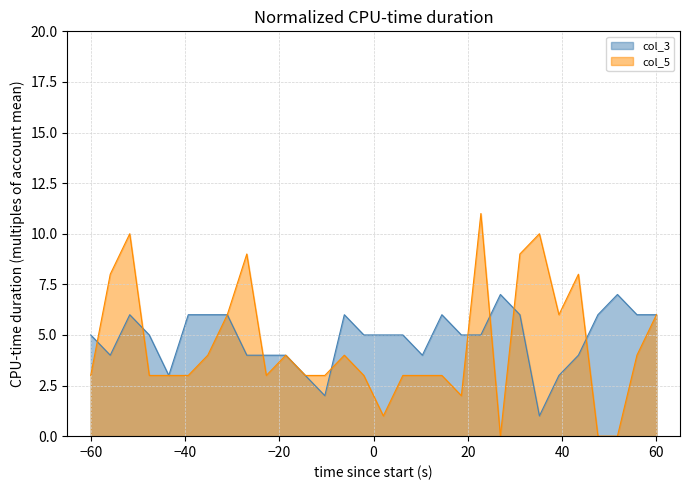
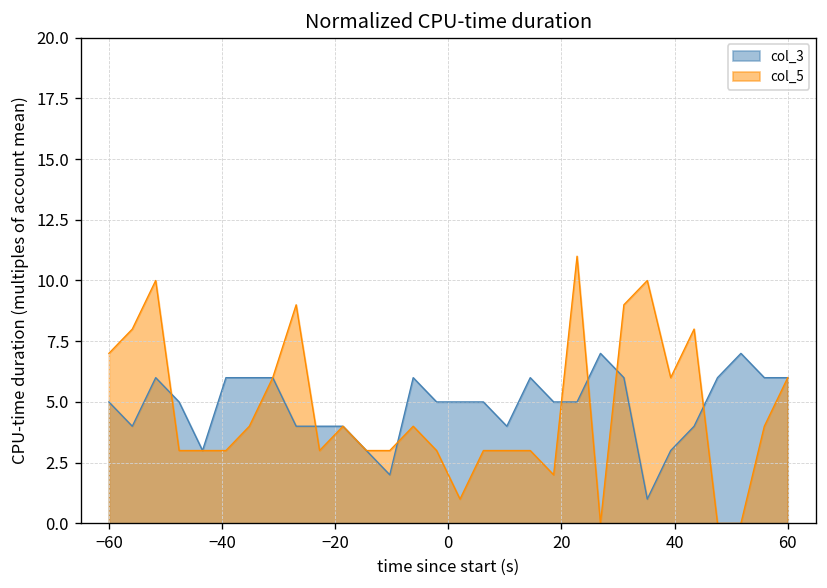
  {
    "col_3": {
      "−60": 5
    },
    "col_5": {
-     "−60": 3
+     "−60": 7
    }
  }
